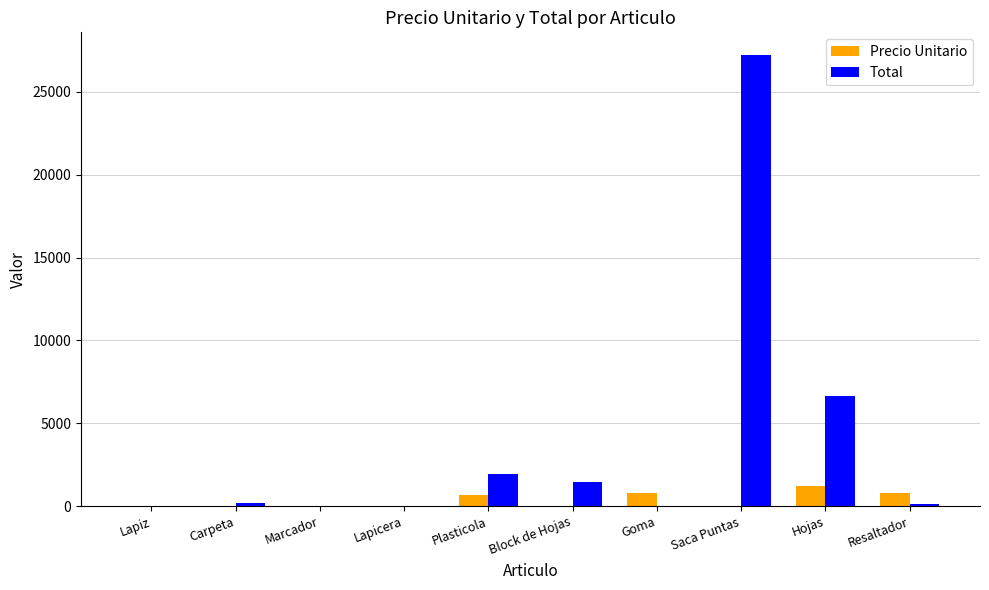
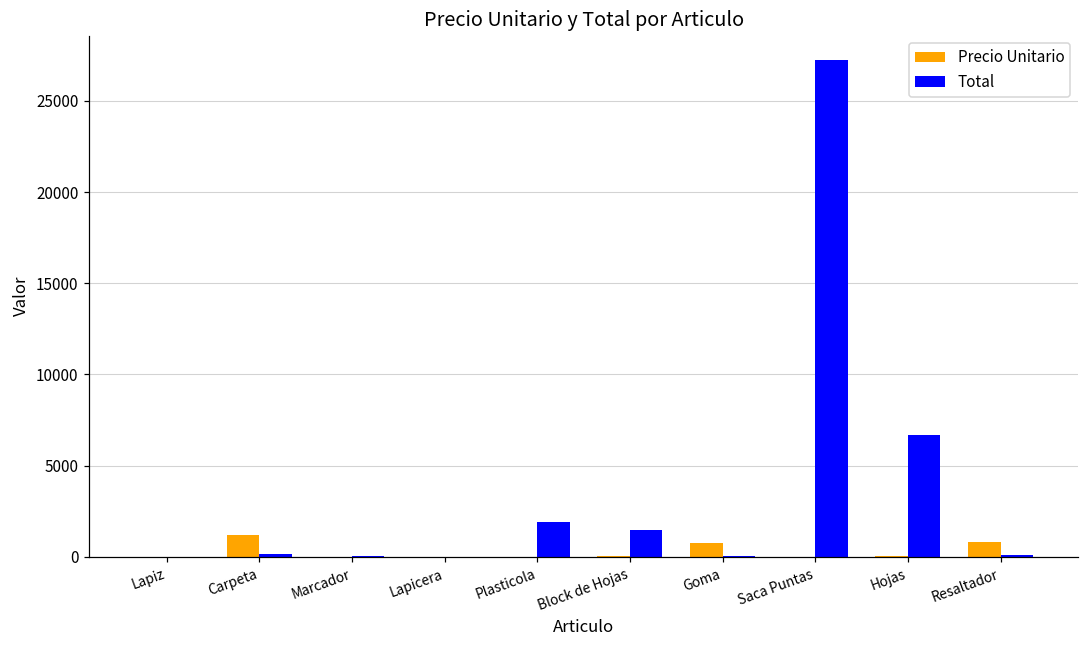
  {
    "Precio Unitario": {
-     "Carpeta": 0,
-     "Plasticola": 700,
+     "Carpeta": 1200,
+     "Plasticola": 0,
      "Goma": 800,
-     "Hojas": 1200,
+     "Hojas": 100,
      "Resaltador": 800
    },
    "Total": {
      "Carpeta": 200,
      "Plasticola": 1900,
      "Block de Hojas": 1500,
      "Saca Puntas": 27200,
      "Hojas": 6700
    }
  }
